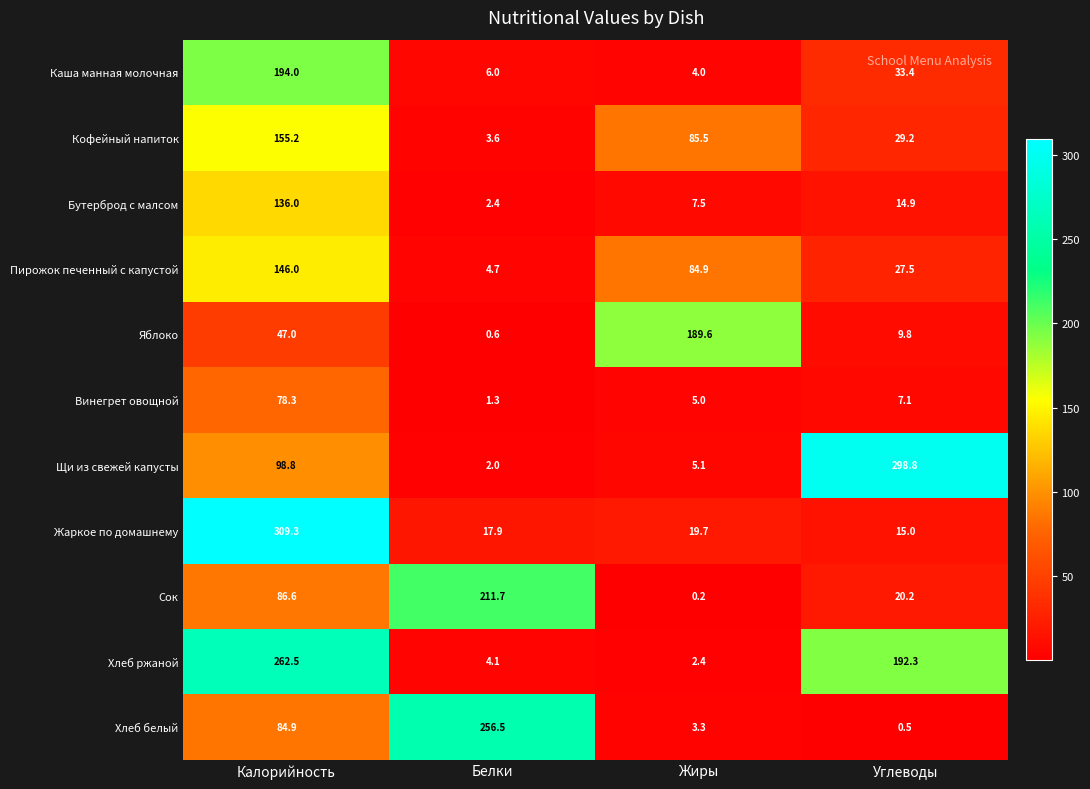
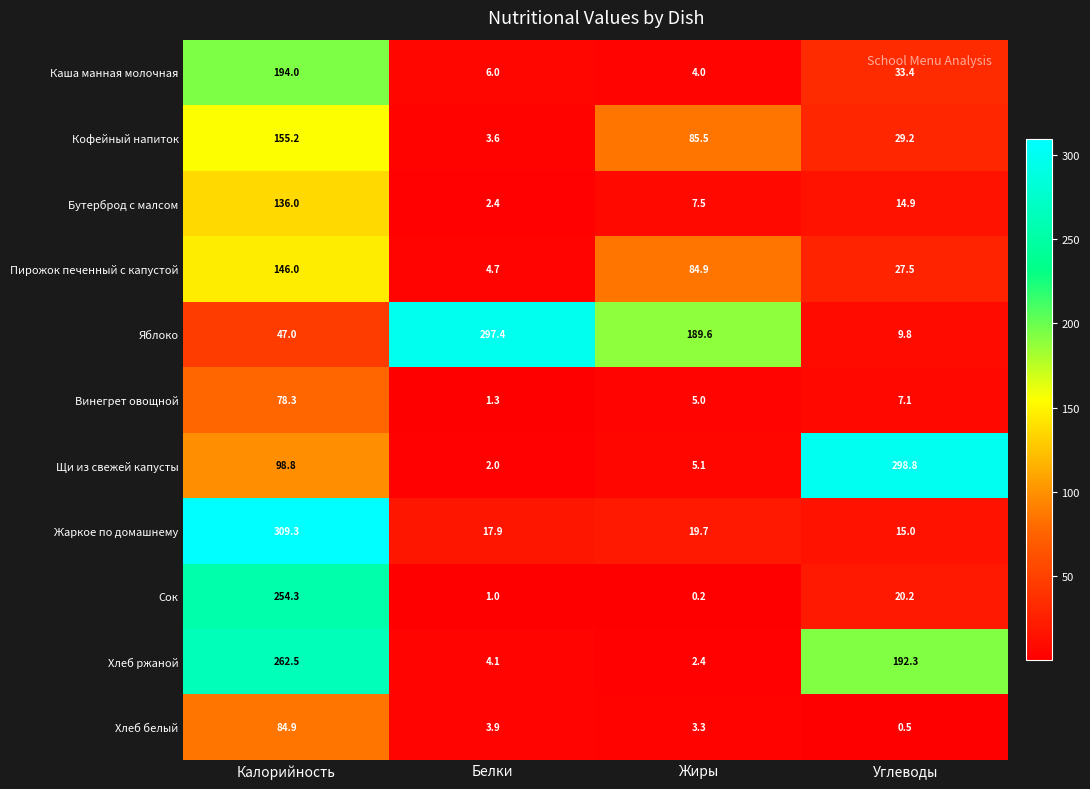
  {
    "Каша манная молочная": {
      "Калорийность": 194.0,
      "Белки": 6.0,
      "Жиры": 4.0
    },
    "Кофейный напиток": {
      "Калорийность": 155.2,
      "Белки": 3.6,
      "Жиры": 85.5,
      "Углеводы": 29.2
    },
    "Бутерброд с малсом": {
      "Калорийность": 136.0,
      "Белки": 2.4,
      "Жиры": 7.5,
      "Углеводы": 14.9
    },
    "Пирожок печенный с капустой": {
      "Калорийность": 146.0,
      "Белки": 4.7,
      "Жиры": 84.9,
      "Углеводы": 27.5
    },
    "Яблоко": {
      "Калорийность": 47.0,
-     "Белки": 0.6,
+     "Белки": 297.4,
      "Жиры": 189.6,
      "Углеводы": 9.8
    },
    "Винегрет овощной": {
      "Калорийность": 78.3,
      "Белки": 1.3,
      "Жиры": 5.0,
      "Углеводы": 7.1
    },
    "Щи из свежей капусты": {
      "Калорийность": 98.8,
      "Белки": 2.0,
      "Жиры": 5.1,
      "Углеводы": 298.8
    },
    "Жаркое по домашнему": {
      "Калорийность": 309.3,
      "Белки": 17.9,
      "Жиры": 19.7,
      "Углеводы": 15.0
    },
    "Сок": {
-     "Калорийность": 86.6,
-     "Белки": 211.7,
+     "Калорийность": 254.3,
+     "Белки": 1.0,
      "Жиры": 0.2,
      "Углеводы": 20.2
    },
    "Хлеб ржаной": {
      "Калорийность": 262.5,
      "Белки": 4.1,
      "Жиры": 2.4,
      "Углеводы": 192.3
    },
    "Хлеб белый": {
      "Калорийность": 84.9,
-     "Белки": 256.5,
+     "Белки": 3.9,
      "Жиры": 3.3,
      "Углеводы": 0.5
    }
  }
